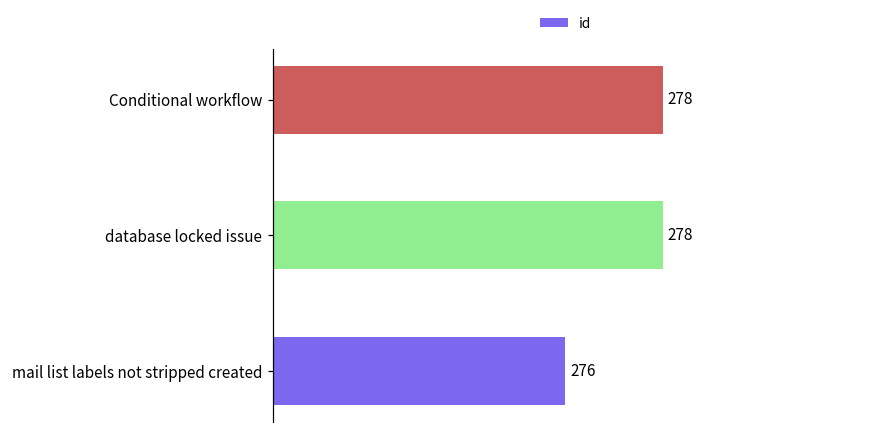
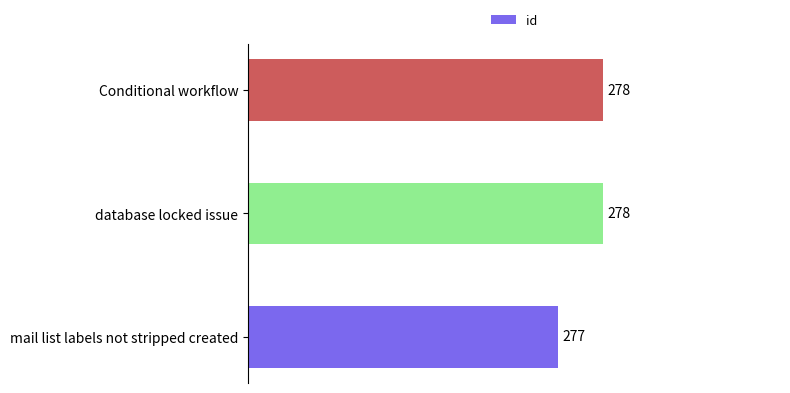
  {
    "Conditional workflow": 278,
    "database locked issue": 278,
-   "mail list labels not stripped created": 276
+   "mail list labels not stripped created": 277
  }
